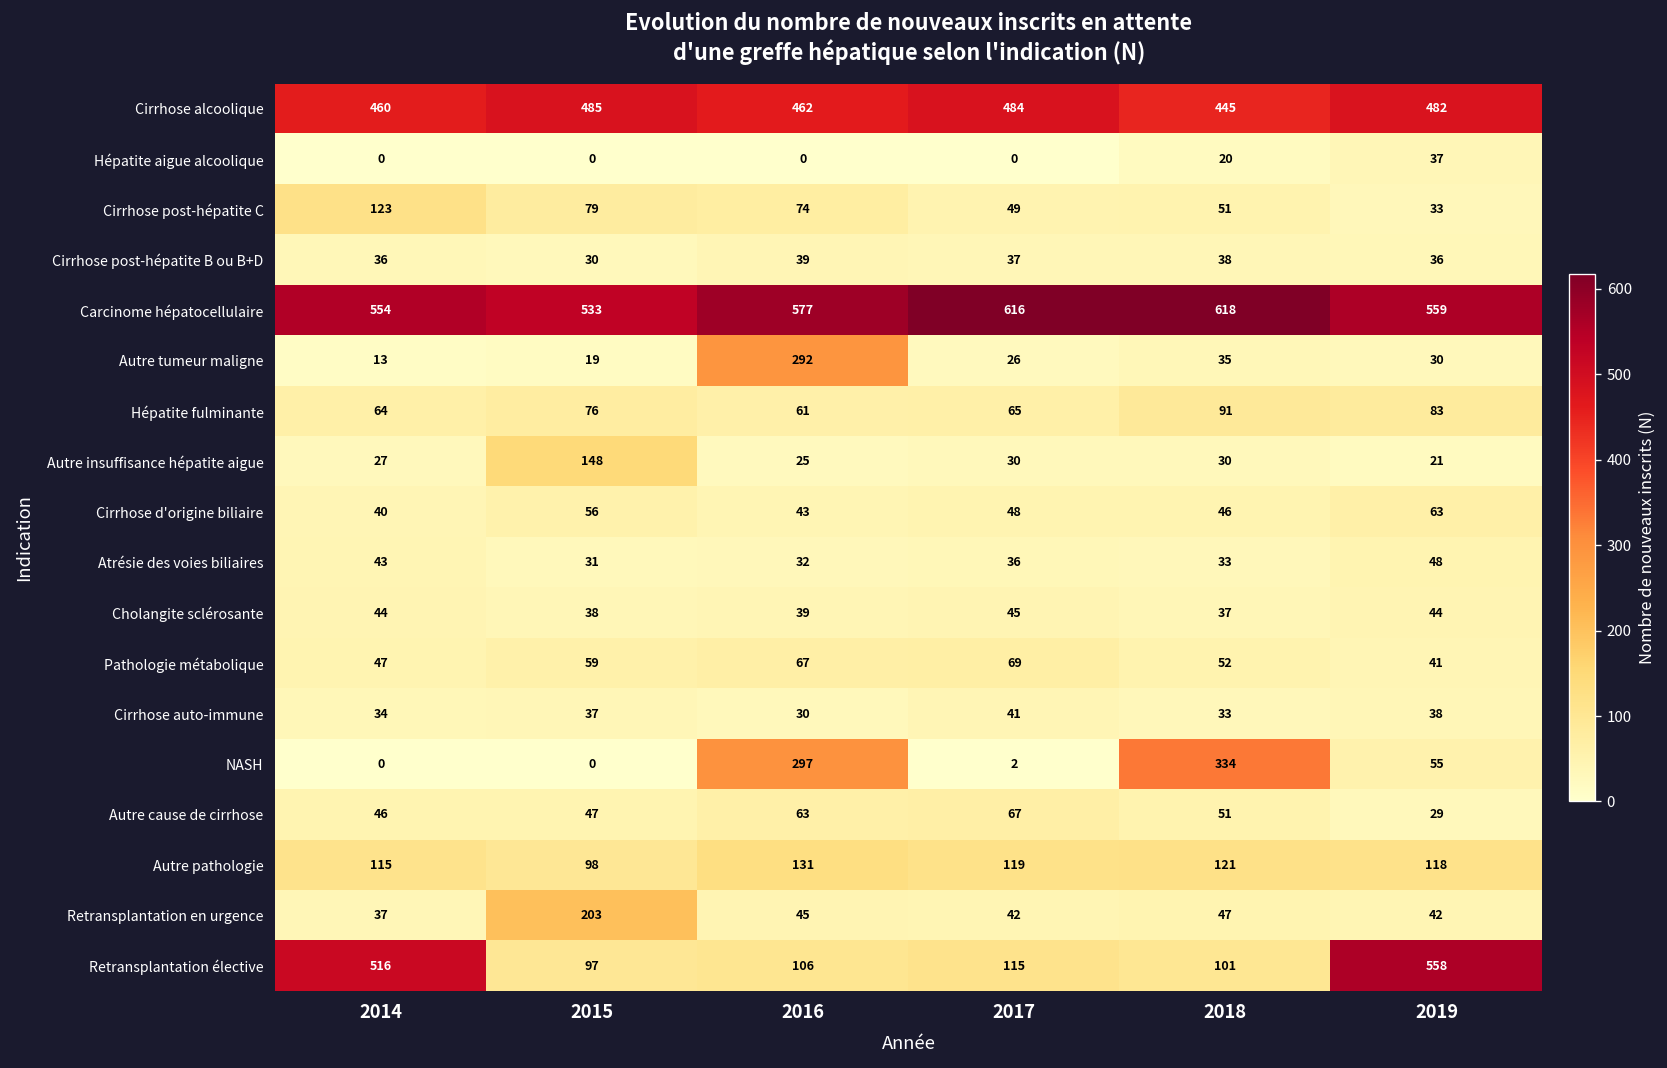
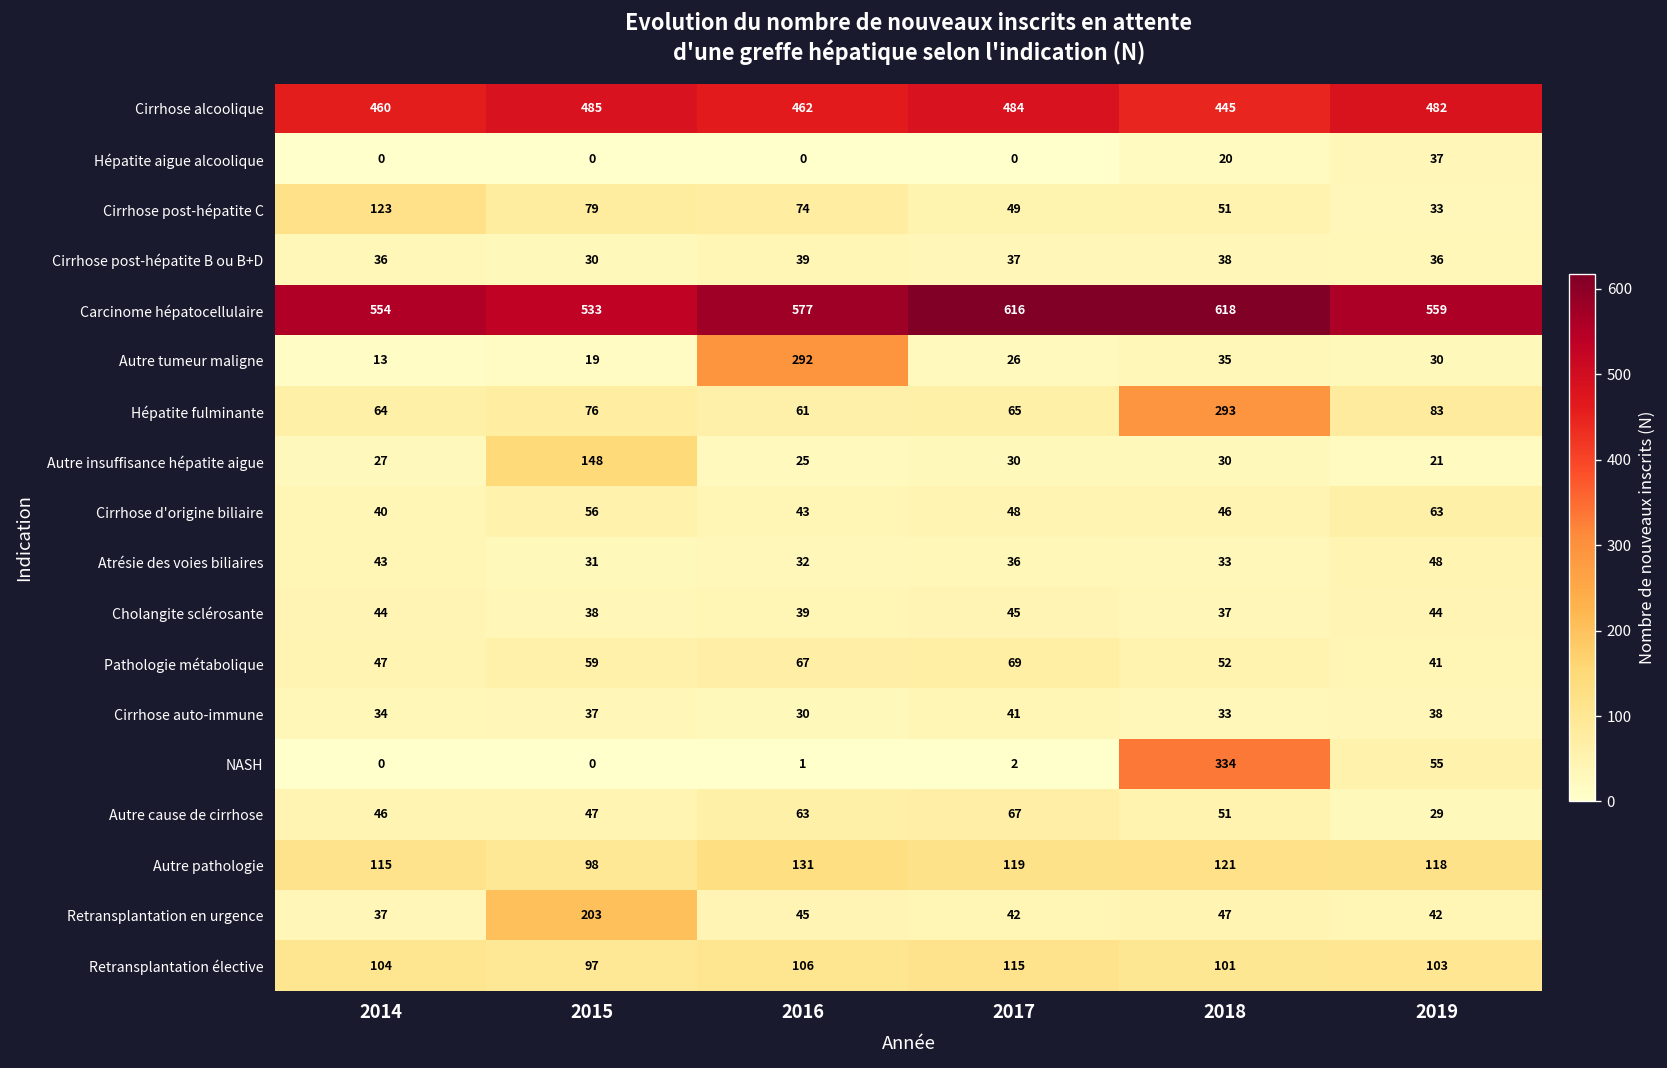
  {
    "Cirrhose alcoolique": {
      "2014": 460,
      "2015": 485,
      "2016": 462,
      "2017": 484,
      "2018": 445,
      "2019": 482
    },
    "Hépatite aigue alcoolique": {
      "2014": 0,
      "2015": 0,
      "2016": 0,
      "2017": 0,
      "2018": 20,
      "2019": 37
    },
    "Cirrhose post-hépatite C": {
      "2014": 123,
      "2015": 79,
      "2016": 74,
      "2017": 49,
      "2018": 51,
      "2019": 33
    },
    "Cirrhose post-hépatite B ou B+D": {
      "2014": 36,
      "2015": 30,
      "2016": 39,
      "2017": 37,
      "2018": 38,
      "2019": 36
    },
    "Carcinome hépatocellulaire": {
      "2014": 554,
      "2015": 533,
      "2016": 577,
      "2017": 616,
      "2018": 618,
      "2019": 559
    },
    "Autre tumeur maligne": {
      "2014": 13,
      "2015": 19,
      "2016": 292,
      "2017": 26,
      "2018": 35,
      "2019": 30
    },
    "Hépatite fulminante": {
      "2014": 64,
      "2015": 76,
      "2016": 61,
      "2017": 65,
-     "2018": 91,
+     "2018": 293,
      "2019": 83
    },
    "Autre insuffisance hépatite aigue": {
      "2014": 27,
      "2015": 148,
      "2016": 25,
      "2017": 30,
      "2018": 30,
      "2019": 21
    },
    "Cirrhose d'origine biliaire": {
      "2014": 40,
      "2015": 56,
      "2016": 43,
      "2017": 48,
      "2018": 46,
      "2019": 63
    },
    "Atrésie des voies biliaires": {
      "2014": 43,
      "2015": 31,
      "2016": 32,
      "2017": 36,
      "2018": 33,
      "2019": 48
    },
    "Cholangite sclérosante": {
      "2014": 44,
      "2015": 38,
      "2016": 39,
      "2017": 45,
      "2018": 37,
      "2019": 44
    },
    "Pathologie métabolique": {
      "2014": 47,
      "2015": 59,
      "2016": 67,
      "2017": 69,
      "2018": 52,
      "2019": 41
    },
    "Cirrhose auto-immune": {
      "2014": 34,
      "2015": 37,
      "2016": 30,
      "2017": 41,
      "2018": 33,
      "2019": 38
    },
    "NASH": {
      "2014": 0,
      "2015": 0,
-     "2016": 297,
+     "2016": 1,
      "2017": 2,
      "2018": 334,
      "2019": 55
    },
    "Autre cause de cirrhose": {
      "2014": 46,
      "2015": 47,
      "2016": 63,
      "2017": 67,
      "2018": 51,
      "2019": 29
    },
    "Autre pathologie": {
      "2014": 115,
      "2015": 98,
      "2016": 131,
      "2017": 119,
      "2018": 121,
      "2019": 118
    },
    "Retransplantation en urgence": {
      "2014": 37,
      "2015": 203,
      "2016": 45,
      "2017": 42,
      "2018": 47,
      "2019": 42
    },
    "Retransplantation élective": {
-     "2014": 516,
+     "2014": 104,
      "2015": 97,
      "2016": 106,
      "2017": 115,
      "2018": 101,
-     "2019": 558
+     "2019": 103
    }
  }
